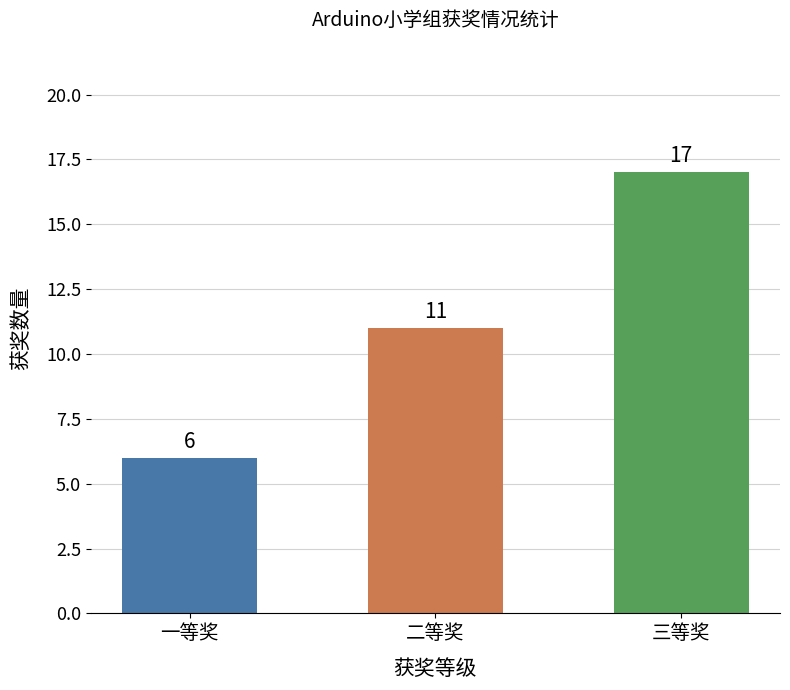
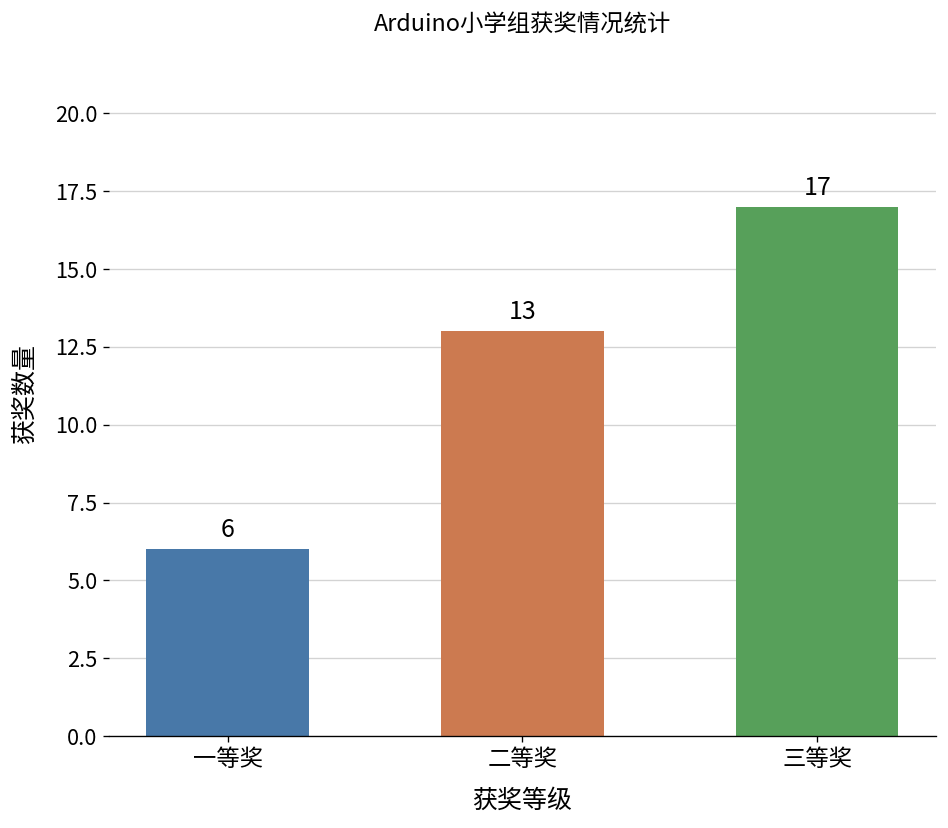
  {
    "一等奖": 6,
-   "二等奖": 11,
+   "二等奖": 13,
    "三等奖": 17
  }
